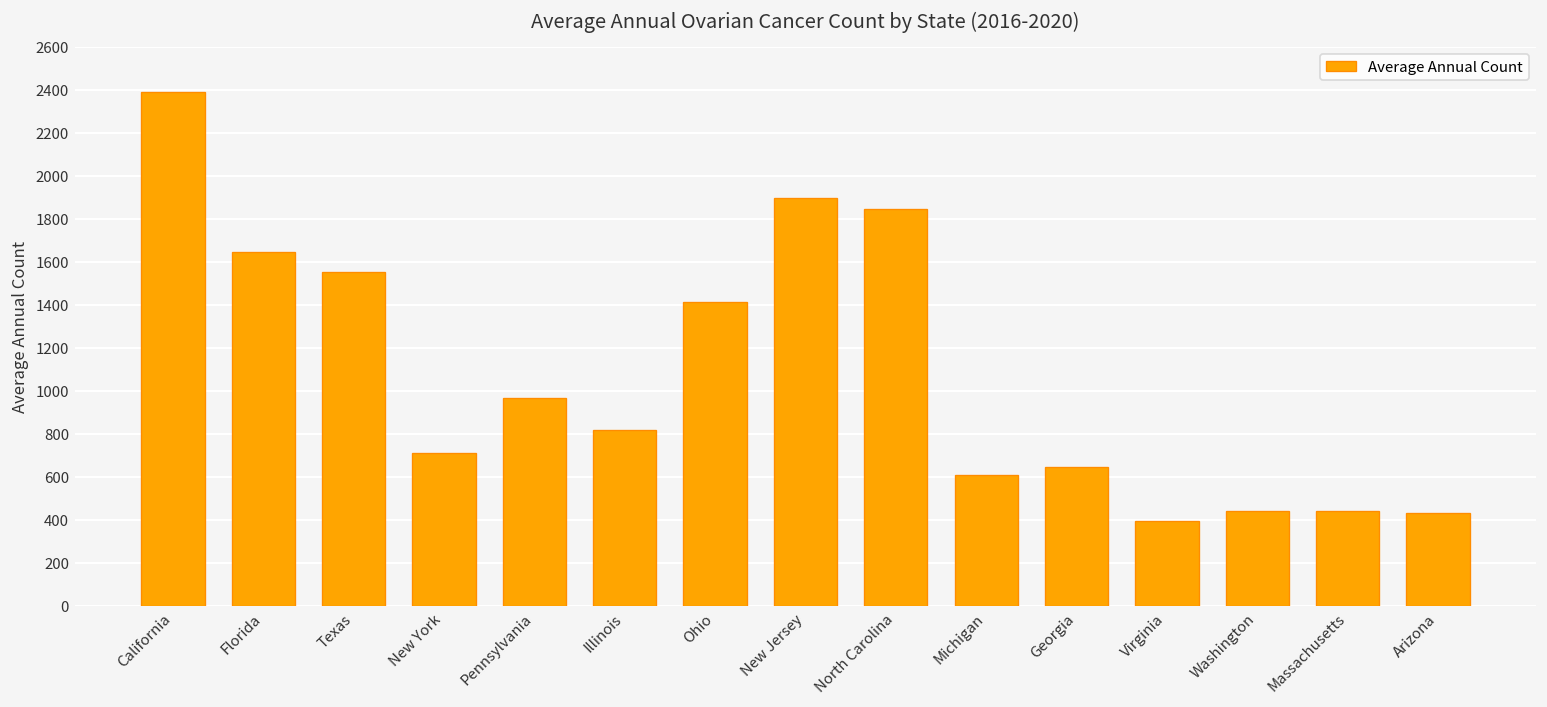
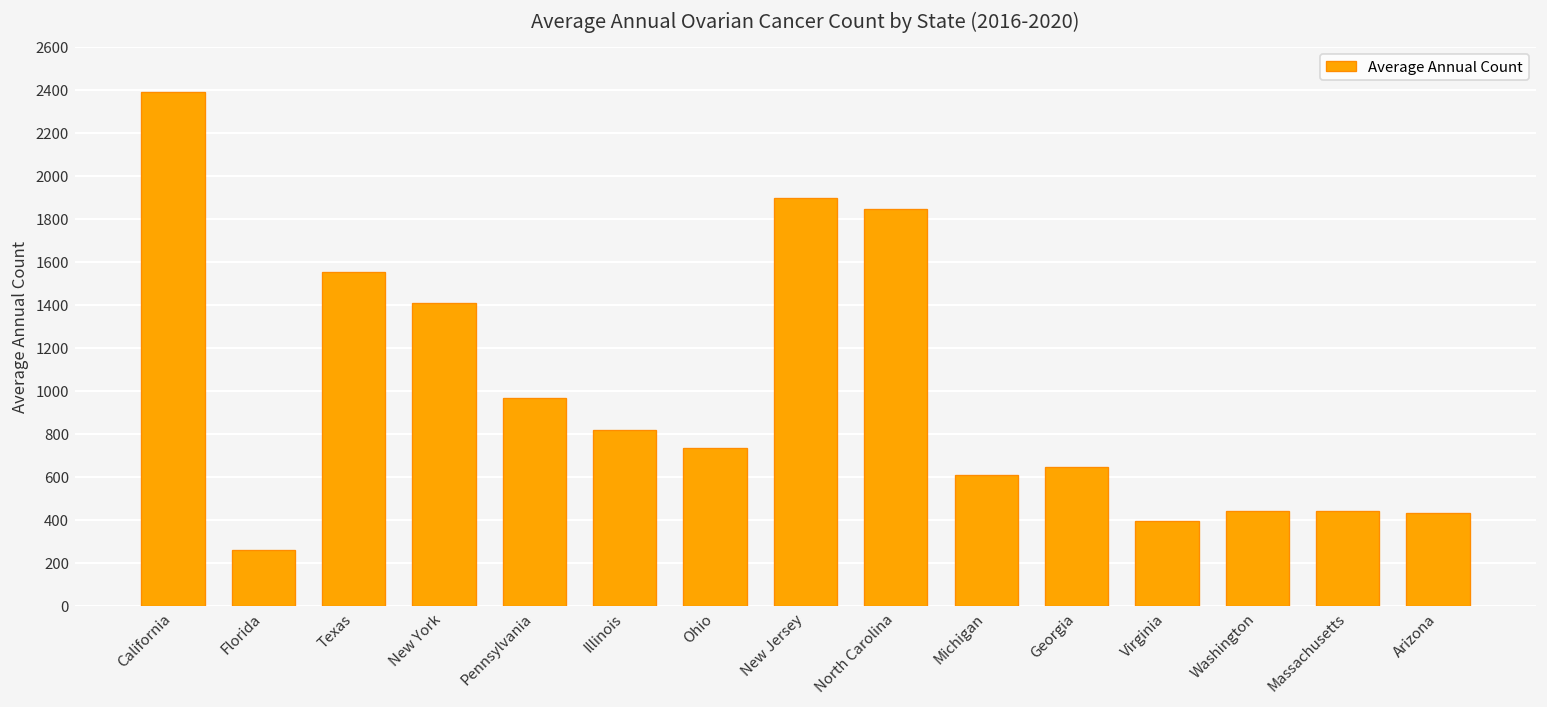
  {
    "California": 2390,
-   "Florida": 1650,
+   "Florida": 260,
    "Texas": 1550,
-   "New York": 710,
+   "New York": 1410,
    "Pennsylvania": 970,
    "Illinois": 820,
-   "Ohio": 1420,
+   "Ohio": 730,
    "New Jersey": 1900,
    "North Carolina": 1850,
    "Michigan": 610,
    "Georgia": 650,
    "Virginia": 390,
    "Washington": 440,
    "Massachusetts": 440,
    "Arizona": 430
  }
